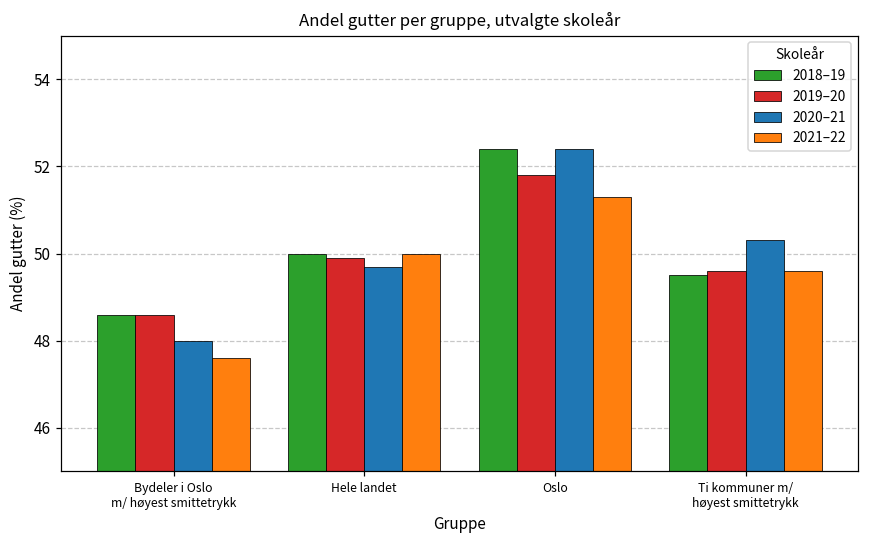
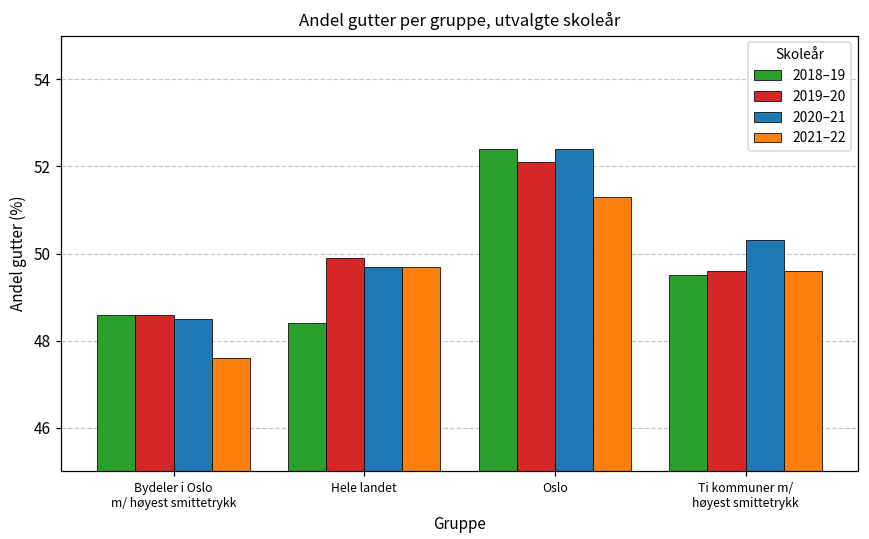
  {
    "2018–19": {
      "Bydeler i Oslo m/ høyest smittetrykk": 48.6,
-     "Hele landet": 50.0,
+     "Hele landet": 48.4,
      "Oslo": 52.4,
      "Ti kommuner m/ høyest smittetrykk": 49.5
    },
    "2019–20": {
      "Bydeler i Oslo m/ høyest smittetrykk": 48.6,
      "Hele landet": 49.9,
-     "Oslo": 51.8,
+     "Oslo": 52.1,
      "Ti kommuner m/ høyest smittetrykk": 49.6
    },
    "2020–21": {
-     "Bydeler i Oslo m/ høyest smittetrykk": 48.0,
+     "Bydeler i Oslo m/ høyest smittetrykk": 48.5,
      "Hele landet": 49.7,
      "Oslo": 52.4,
      "Ti kommuner m/ høyest smittetrykk": 50.3
    },
    "2021–22": {
      "Bydeler i Oslo m/ høyest smittetrykk": 47.6,
-     "Hele landet": 50.0,
+     "Hele landet": 49.7,
      "Oslo": 51.3,
      "Ti kommuner m/ høyest smittetrykk": 49.6
    }
  }
